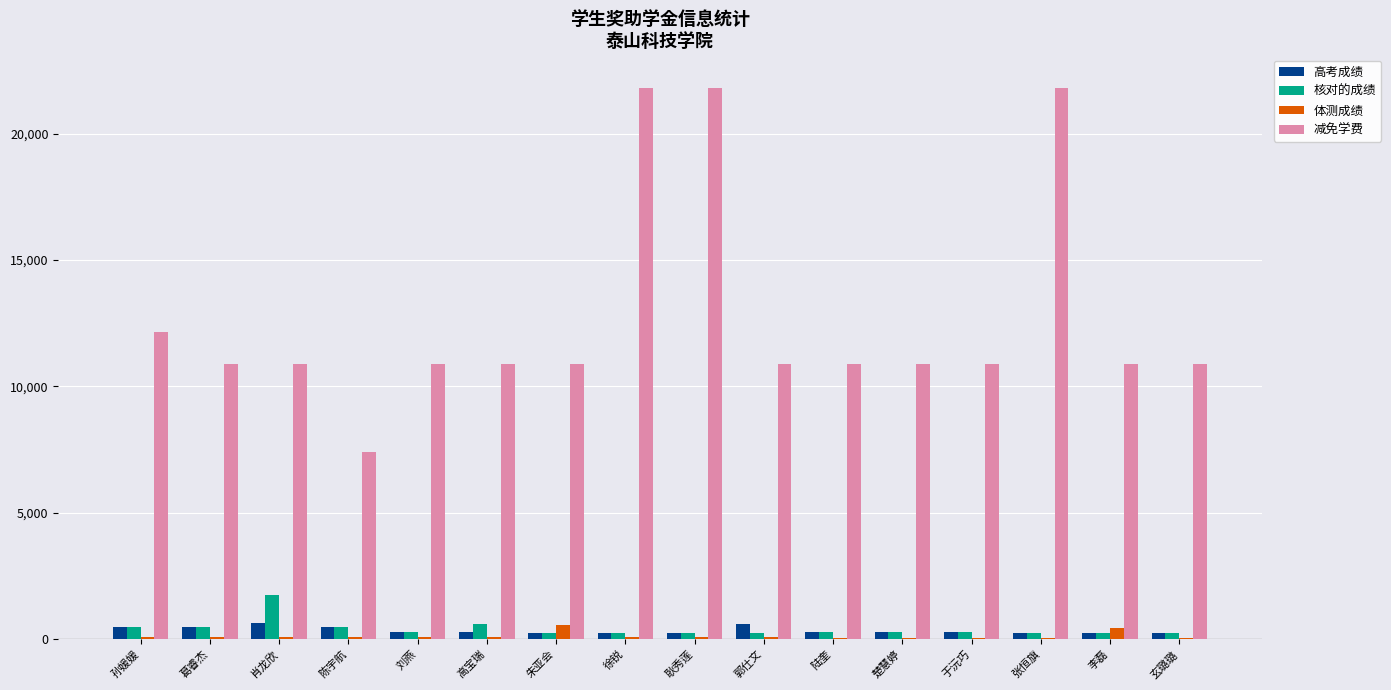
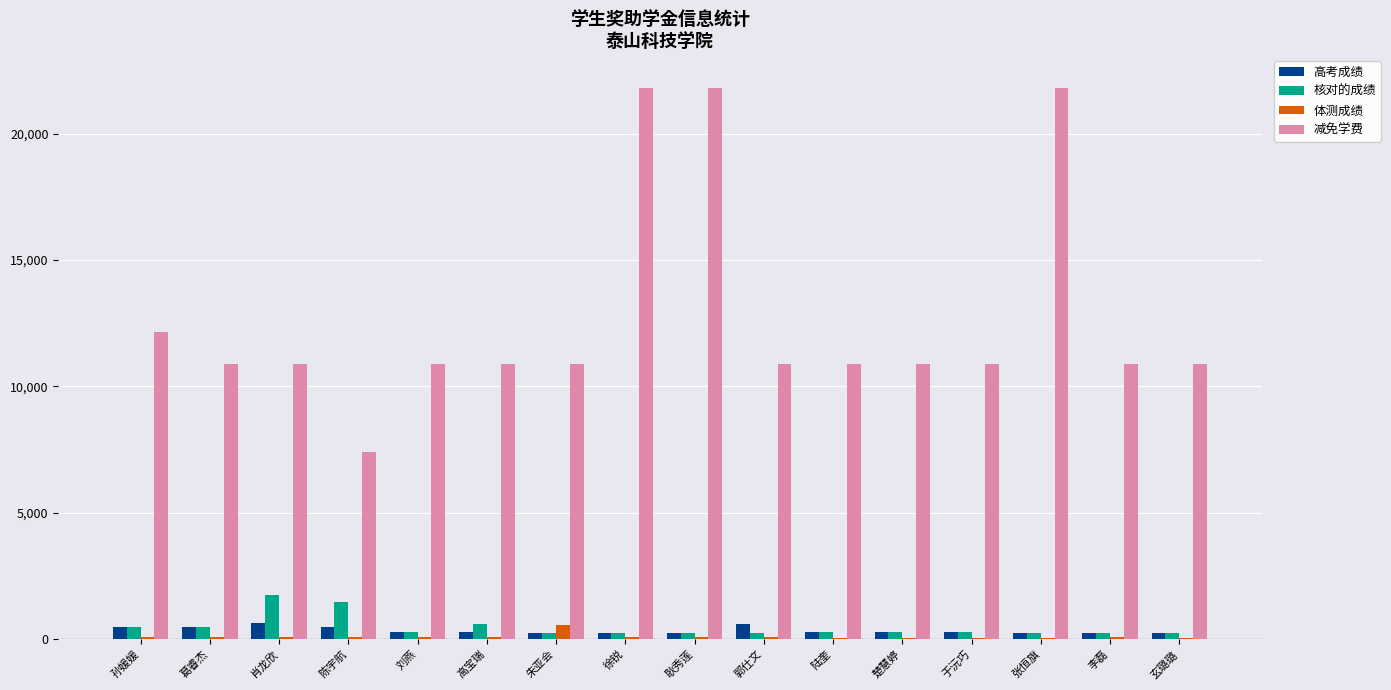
  {
    "高考成绩": {
      "孙媛媛": "500",
      "葛睿杰": "500",
      "肖龙欣": "600",
      "陈宇航": "500",
      "刘燕": "300",
      "高宝瑞": "300",
      "朱亚会": "200",
      "徐锐": "200",
      "耿秀莲": "200",
      "郭仕文": "600",
      "陆奎": "300",
      "楚慧婷": "300",
      "于沅巧": "300",
      "张恒旗": "200",
      "李磊": "200",
      "玄璐璐": "200"
    },
    "核对的成绩": {
      "孙媛媛": "500",
      "葛睿杰": "500",
      "肖龙欣": "1,700",
-     "陈宇航": "500",
+     "陈宇航": "1,400",
      "刘燕": "300",
      "高宝瑞": "600",
      "朱亚会": "200",
      "徐锐": "200",
      "耿秀莲": "200",
      "郭仕文": "200",
      "陆奎": "300",
      "楚慧婷": "300",
      "于沅巧": "300",
      "张恒旗": "200",
      "李磊": "200",
      "玄璐璐": "200"
    },
    "体测成绩": {
      "朱亚会": "500",
-     "李磊": "400"
+     "李磊": "100"
    },
    "减免学费": {
      "孙媛媛": "12,200",
      "葛睿杰": "10,900",
      "肖龙欣": "10,900",
      "陈宇航": "7,400",
      "刘燕": "10,900",
      "高宝瑞": "10,900",
      "朱亚会": "10,900",
      "徐锐": "21,800",
      "耿秀莲": "21,800",
      "郭仕文": "10,900",
      "陆奎": "10,900",
      "楚慧婷": "10,900",
      "于沅巧": "10,900",
      "张恒旗": "21,800",
      "李磊": "10,900",
      "玄璐璐": "10,900"
    }
  }
